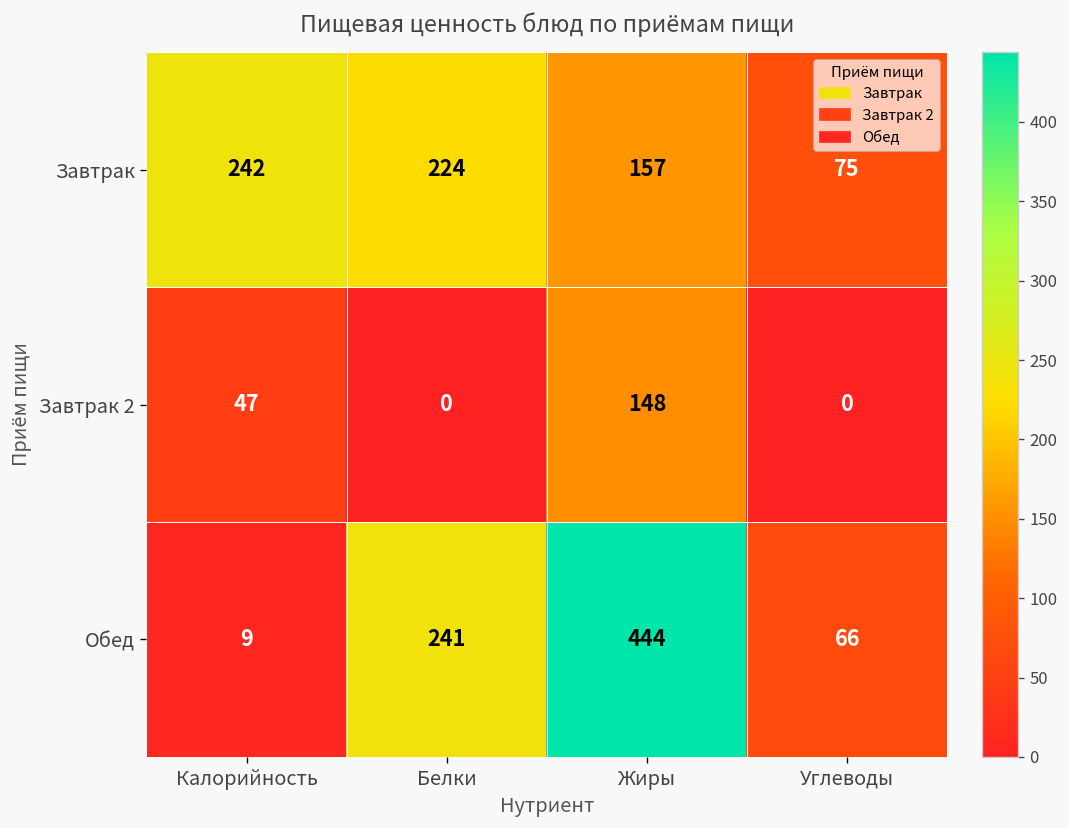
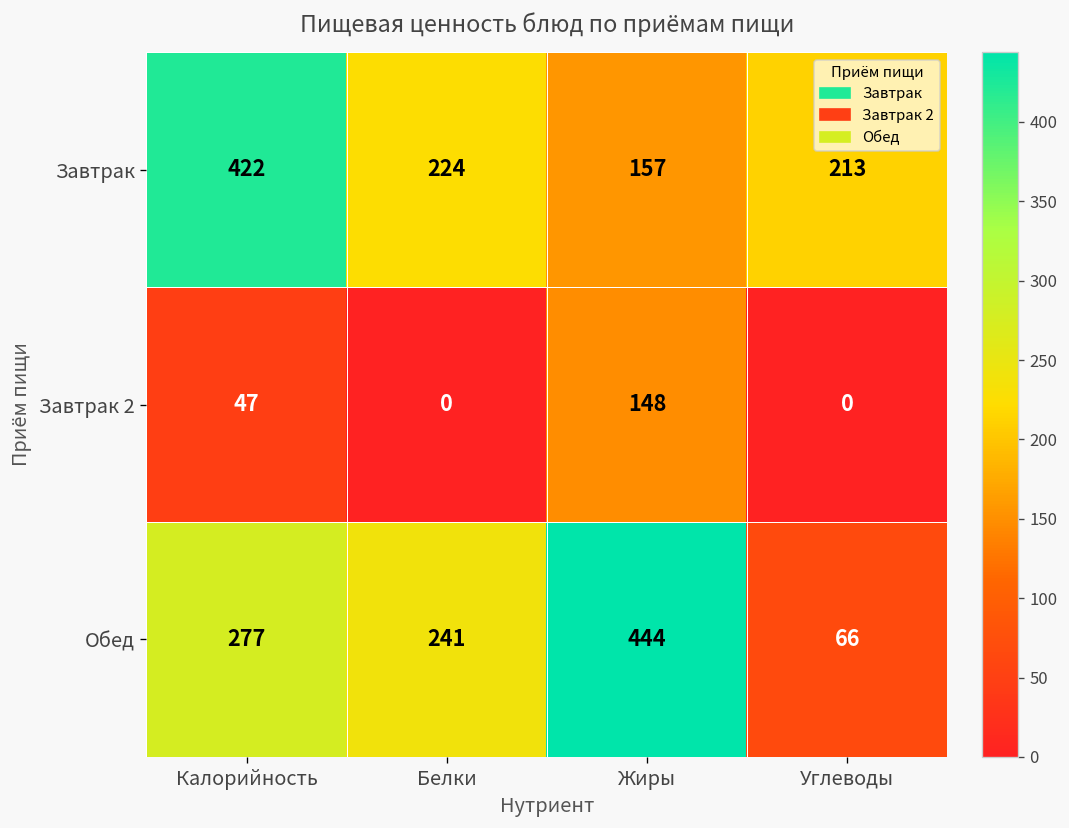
  {
    "Завтрак": {
-     "Калорийность": 242,
+     "Калорийность": 422,
      "Белки": 224,
      "Жиры": 157,
-     "Углеводы": 75
+     "Углеводы": 213
    },
    "Завтрак 2": {
      "Калорийность": 47,
      "Белки": 0,
      "Жиры": 148,
      "Углеводы": 0
    },
    "Обед": {
-     "Калорийность": 9,
+     "Калорийность": 277,
      "Белки": 241,
      "Жиры": 444,
      "Углеводы": 66
    }
  }
